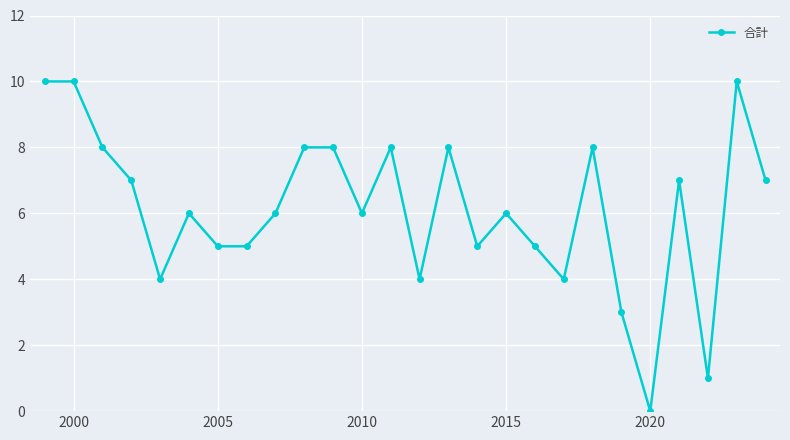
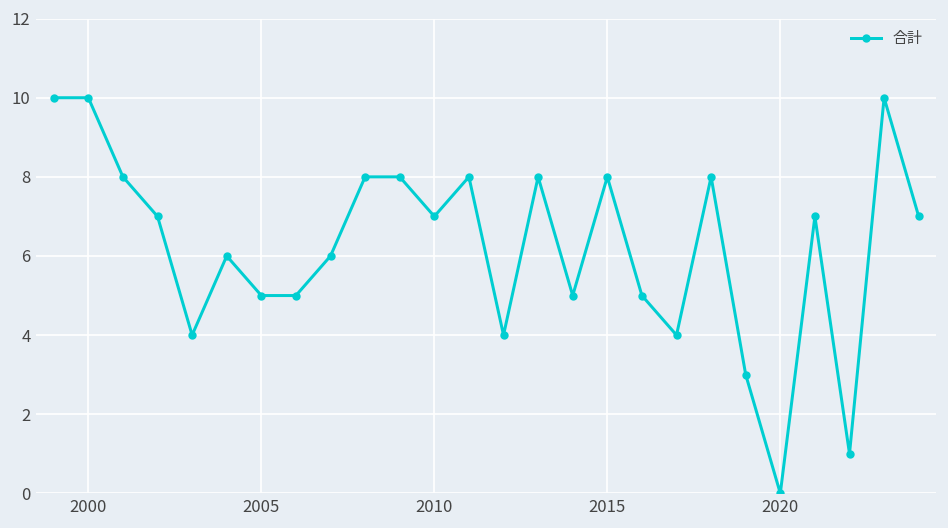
  {
    "2000": 10,
    "2005": 5,
-   "2010": 6,
-   "2015": 6,
+   "2010": 7,
+   "2015": 8,
    "2020": 0
  }
